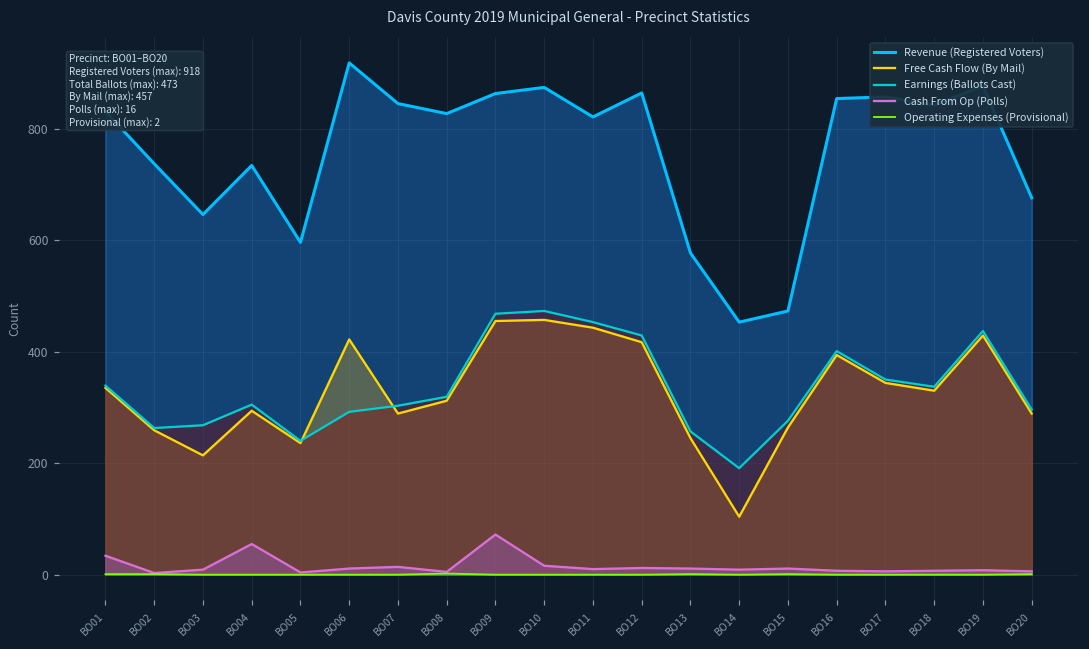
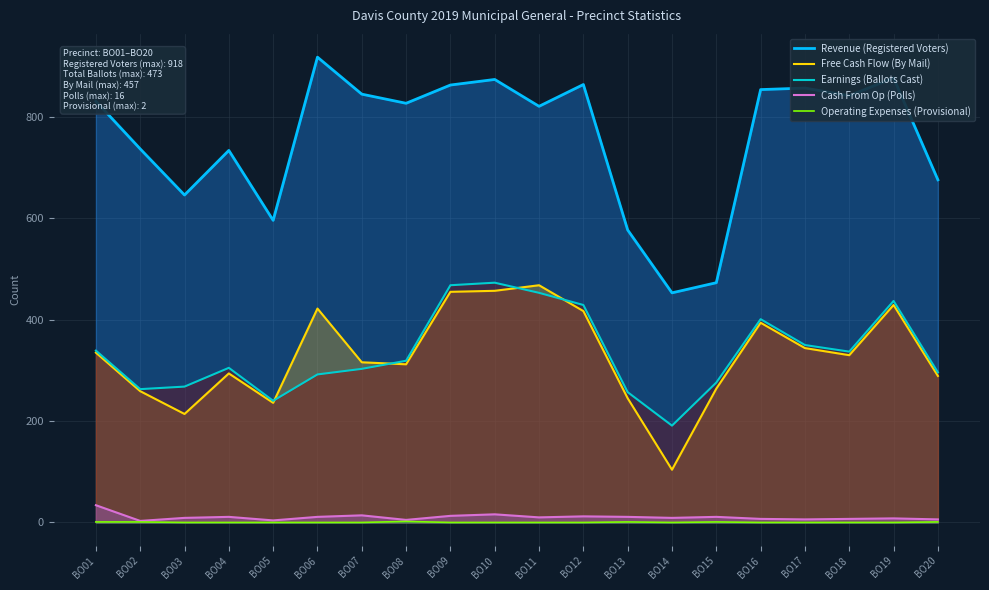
  {
    "Free Cash Flow (By Mail)": {
      "BO03": 210,
      "BO04": 290,
      "BO06": 420,
-     "BO07": 290,
+     "BO07": 320,
      "BO08": 310,
      "BO09": 460,
      "BO10": 460,
-     "BO11": 440,
+     "BO11": 470,
      "BO12": 420,
      "BO13": 250,
      "BO14": 100,
      "BO15": 260,
      "BO16": 390,
      "BO17": 340,
      "BO18": 330,
      "BO19": 430,
      "BO20": 290
    },
    "Cash From Op (Polls)": {
      "BO01": 30,
      "BO03": 10,
-     "BO04": 60,
+     "BO04": 10,
      "BO06": 10,
      "BO07": 10,
-     "BO09": 70,
+     "BO09": 10,
      "BO10": 20,
      "BO11": 10,
      "BO12": 10,
      "BO13": 10,
      "BO14": 10,
      "BO15": 10,
      "BO16": 10,
      "BO17": 10,
      "BO18": 10,
      "BO19": 10
    },
    "Operating Expenses (Provisional)": {
      "BO01": 0,
      "BO03": 0,
      "BO04": 0,
      "BO06": 0,
      "BO07": 0,
      "BO09": 0,
      "BO10": 0,
      "BO11": 0,
      "BO12": 0,
      "BO13": 0,
      "BO14": 0,
      "BO15": 0,
      "BO16": 0,
      "BO17": 0,
      "BO18": 0,
      "BO19": 0
    }
  }
